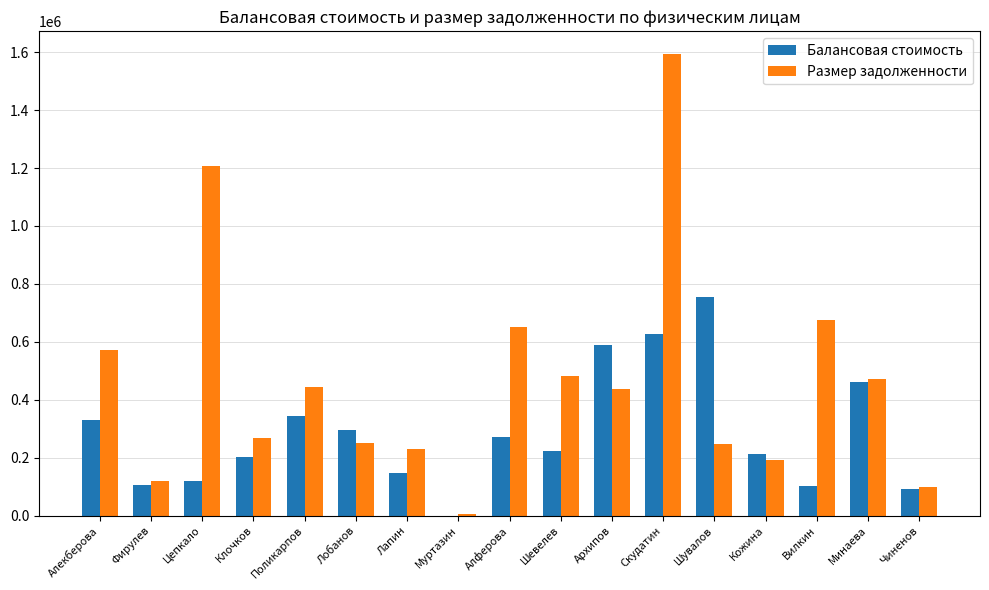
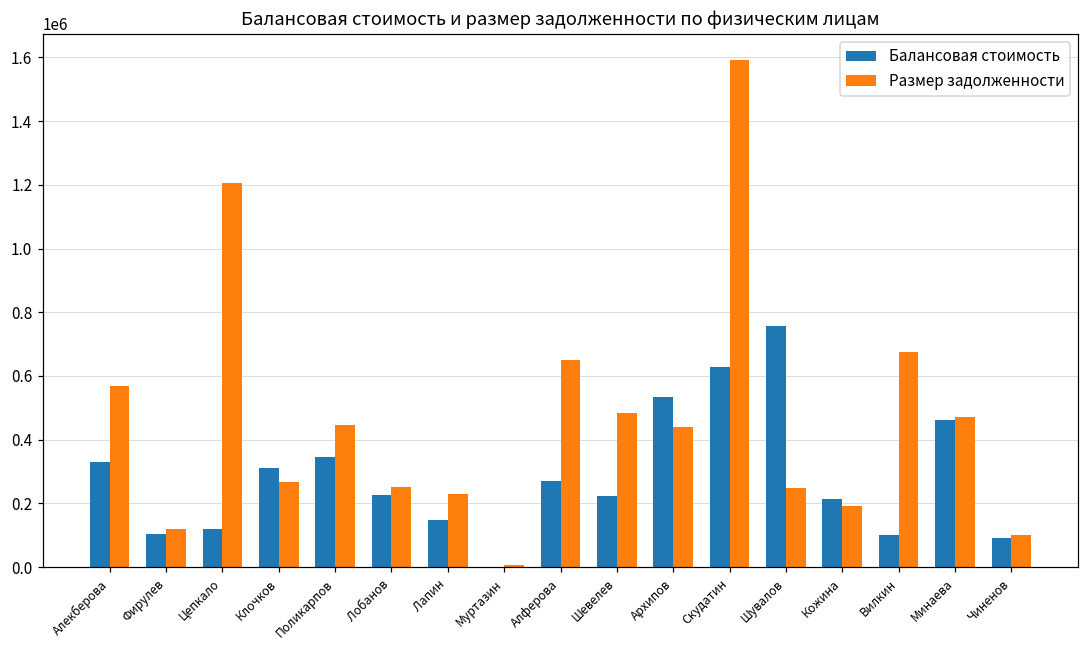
  {
    "Балансовая стоимость": {
      "Алекберова": 330000,
      "Фирулев": 100000,
      "Цепкало": 120000,
-     "Клочков": 200000,
+     "Клочков": 310000,
      "Поликарпов": 340000,
-     "Лобанов": 300000,
+     "Лобанов": 230000,
      "Лапин": 150000,
      "Муртазин": 0,
      "Алферова": 270000,
      "Шевелев": 220000,
-     "Архипов": 590000,
+     "Архипов": 530000,
      "Скудатин": 630000,
      "Шувалов": 760000,
      "Кожина": 210000,
      "Вилкин": 100000,
      "Минаева": 460000,
      "Чиненов": 90000
    },
    "Размер задолженности": {
      "Алекберова": 570000,
      "Фирулев": 120000,
      "Цепкало": 1210000,
      "Клочков": 270000,
      "Поликарпов": 450000,
      "Лобанов": 250000,
      "Лапин": 230000,
      "Алферова": 650000,
      "Шевелев": 480000,
      "Архипов": 440000,
      "Скудатин": 1590000,
      "Шувалов": 250000,
      "Кожина": 190000,
      "Вилкин": 670000,
      "Минаева": 470000,
      "Чиненов": 100000
    }
  }
